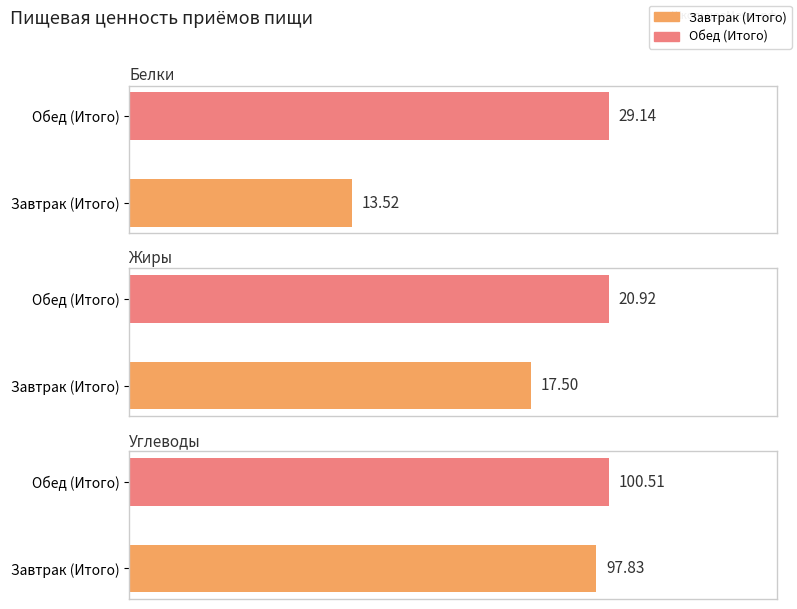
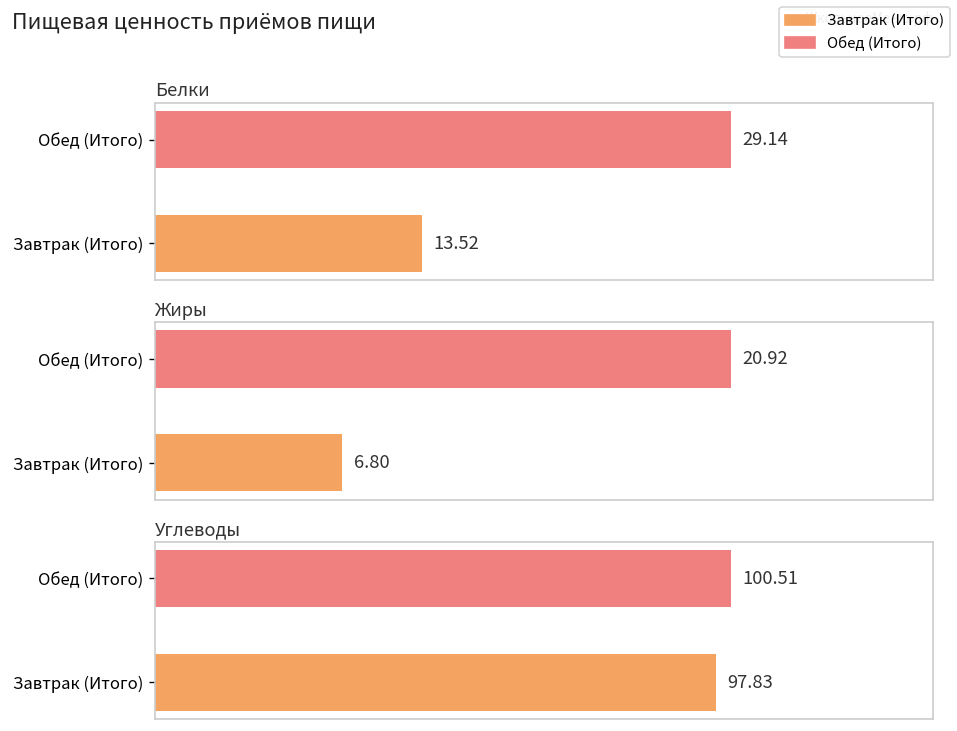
  {
    "Белки": {
      "Обед (Итого)": 29.14,
      "Завтрак (Итого)": 13.52
    },
    "Жиры": {
      "Обед (Итого)": 20.92,
-     "Завтрак (Итого)": 17.50
+     "Завтрак (Итого)": 6.80
    },
    "Углеводы": {
      "Обед (Итого)": 100.51,
      "Завтрак (Итого)": 97.83
    }
  }
